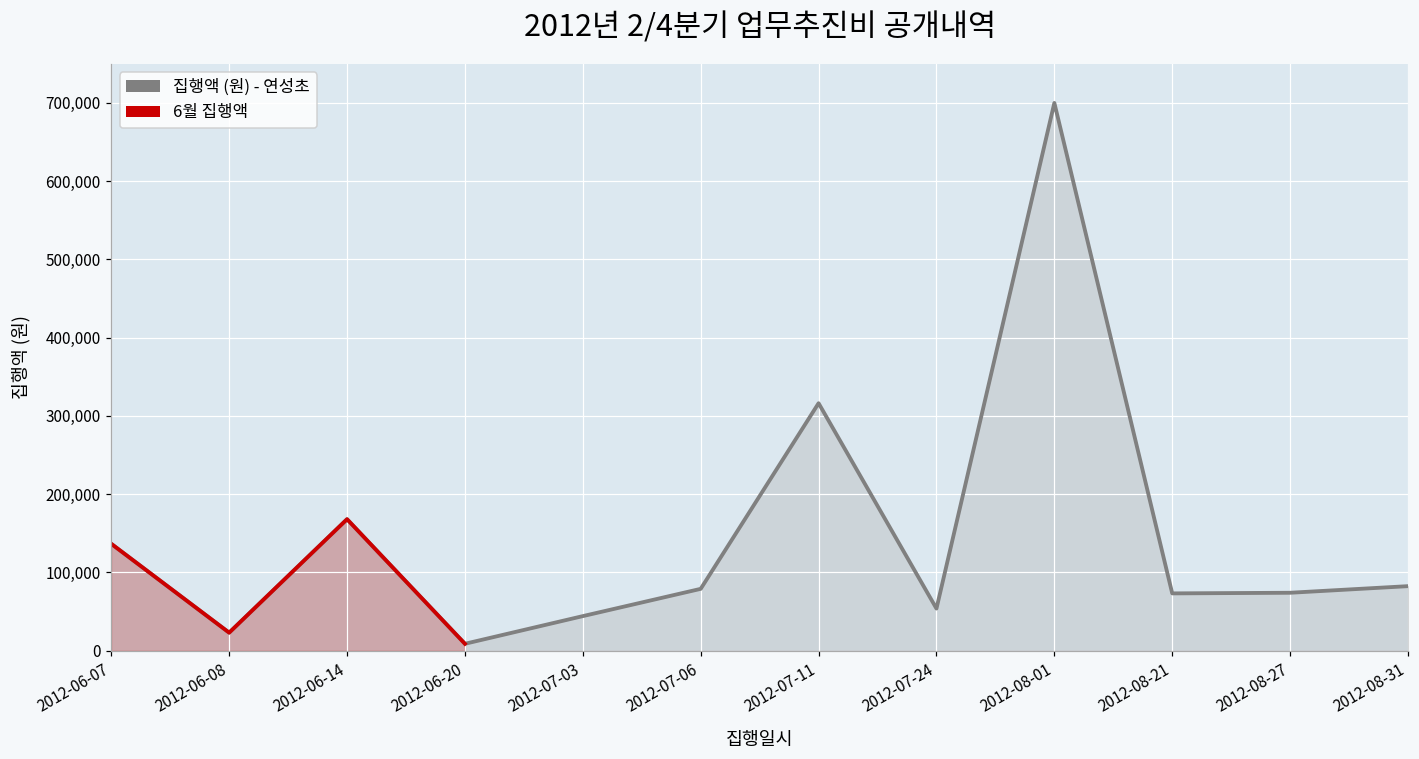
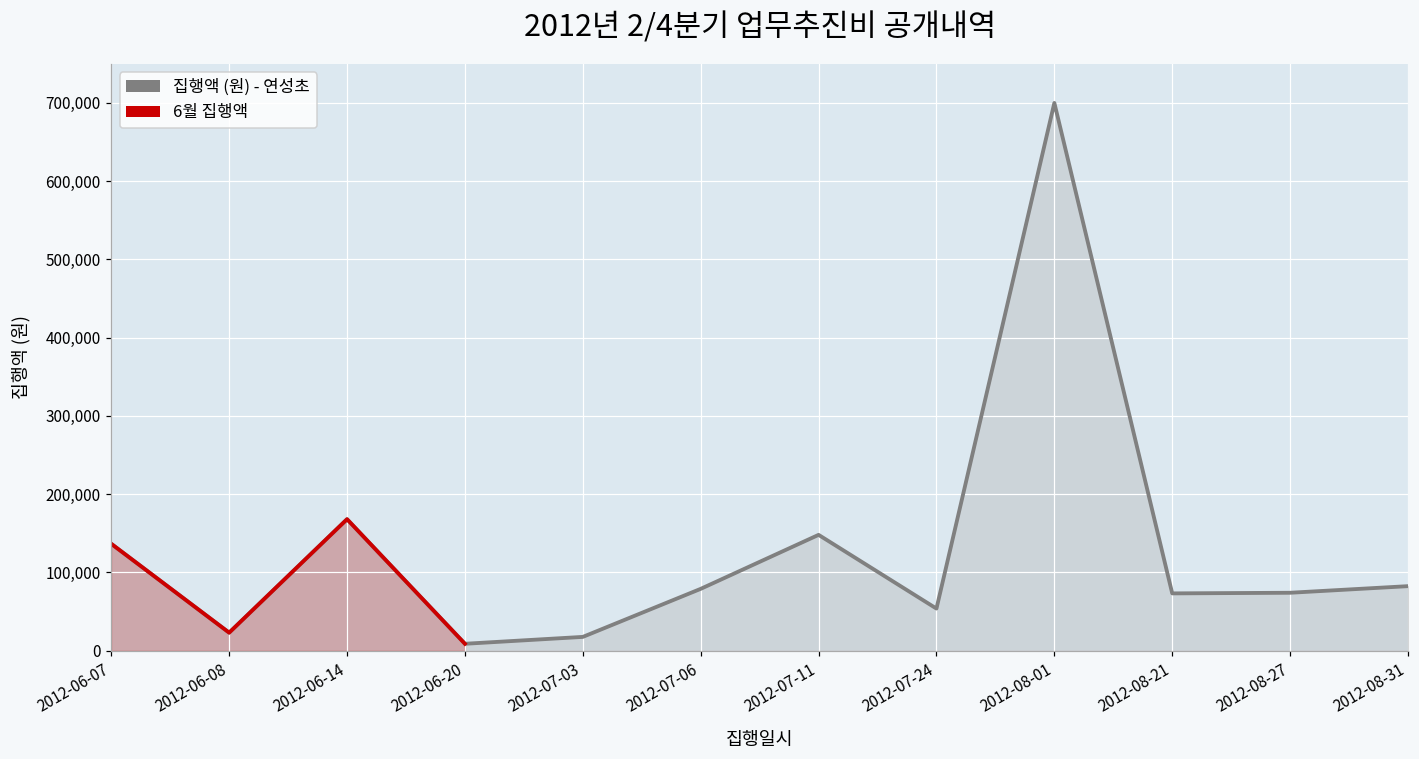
  {
    "집행액 (원) - 연성초": {
-     "2012-07-03": "40,000",
+     "2012-07-03": "20,000",
      "2012-07-06": "80,000",
-     "2012-07-11": "320,000",
+     "2012-07-11": "150,000",
      "2012-07-24": "50,000",
      "2012-08-01": "700,000",
      "2012-08-21": "70,000",
      "2012-08-27": "70,000",
      "2012-08-31": "80,000"
    }
  }
